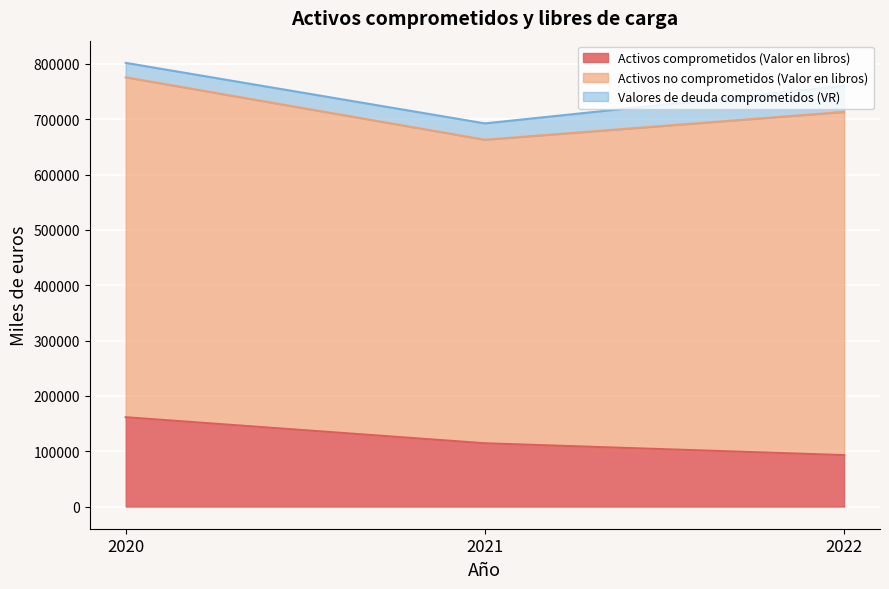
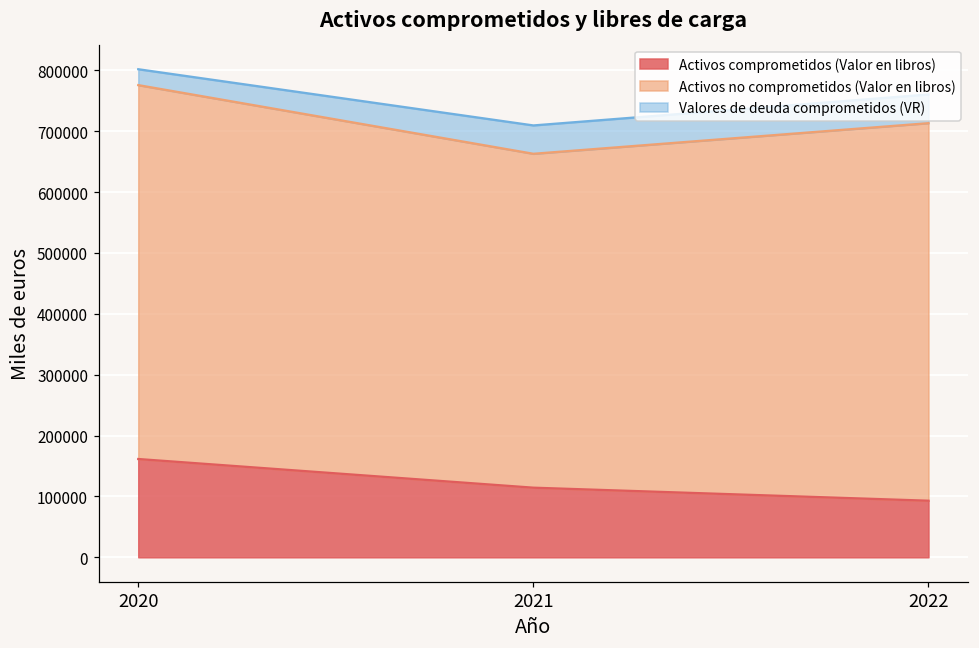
  {
    "Activos comprometidos (Valor en libros)": {
      "2020": 160000,
      "2021": 110000,
      "2022": 90000
    },
    "Activos no comprometidos (Valor en libros)": {
      "2020": 610000,
      "2021": 550000,
      "2022": 620000
    },
    "Valores de deuda comprometidos (VR)": {
      "2020": 30000,
-     "2021": 30000
+     "2021": 50000
    }
  }
